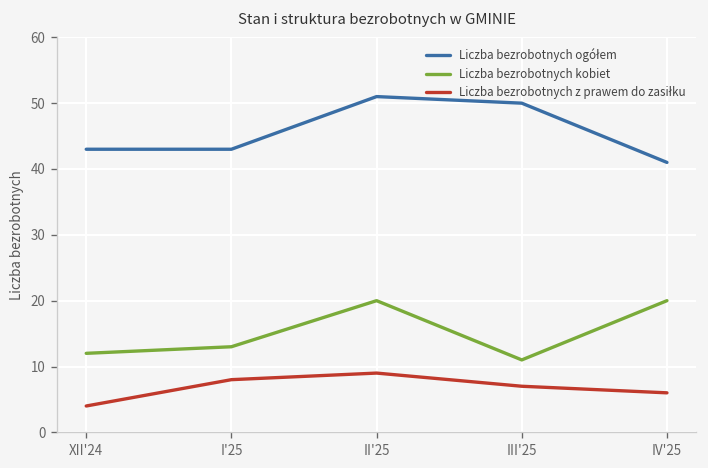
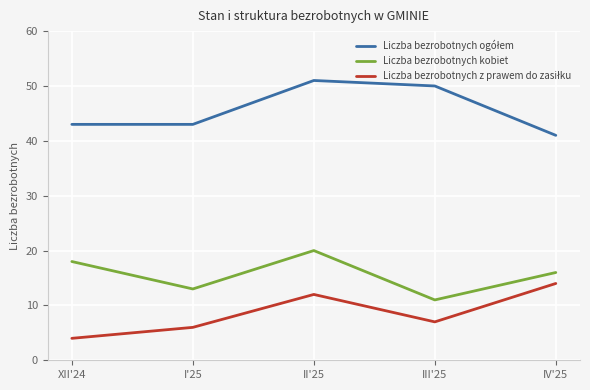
  {
    "Liczba bezrobotnych ogółem": {
      "XII'24": 43,
      "I'25": 43,
      "II'25": 51,
      "III'25": 50,
      "IV'25": 41
    },
    "Liczba bezrobotnych kobiet": {
-     "XII'24": 12,
+     "XII'24": 18,
      "I'25": 13,
      "II'25": 20,
      "III'25": 11,
-     "IV'25": 20
+     "IV'25": 16
    },
    "Liczba bezrobotnych z prawem do zasiłku": {
      "XII'24": 4,
-     "I'25": 8,
-     "II'25": 9,
+     "I'25": 6,
+     "II'25": 12,
      "III'25": 7,
-     "IV'25": 6
+     "IV'25": 14
    }
  }
